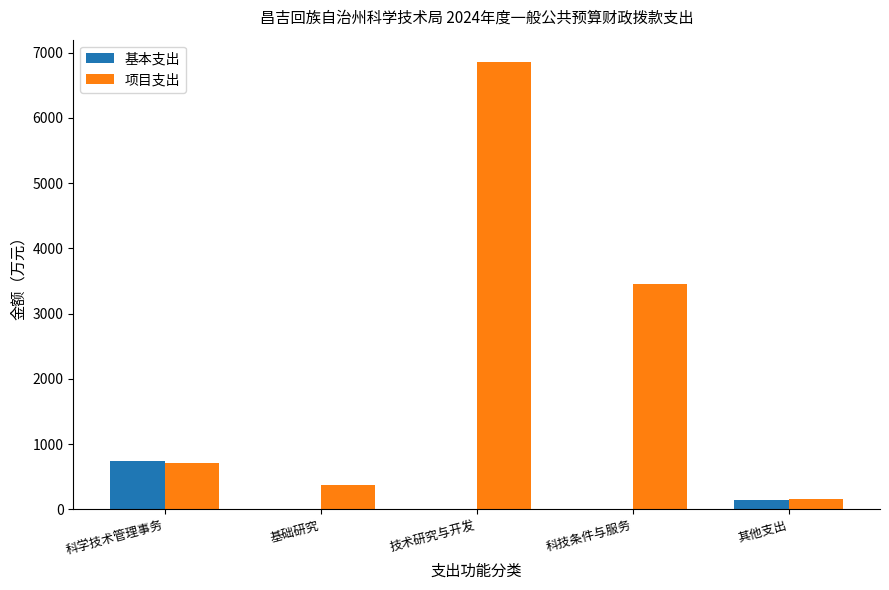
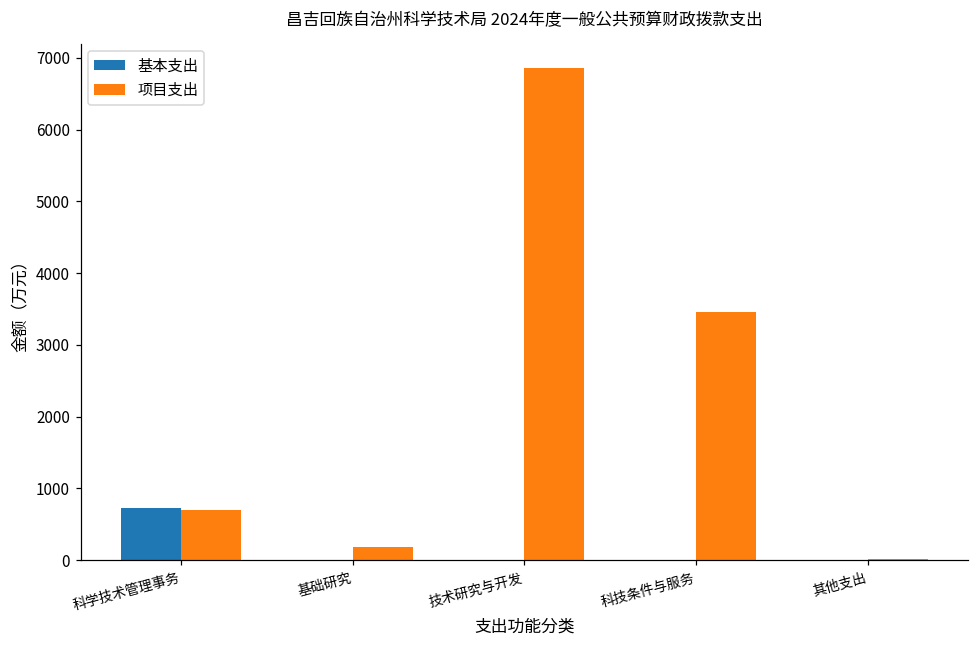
  {
    "基本支出": {
      "科学技术管理事务": 700,
      "基础研究": 0,
      "技术研究与开发": 0,
      "科技条件与服务": 0,
-     "其他支出": 100
+     "其他支出": 0
    },
    "项目支出": {
      "科学技术管理事务": 700,
-     "基础研究": 400,
+     "基础研究": 200,
      "技术研究与开发": 6900,
      "科技条件与服务": 3500,
-     "其他支出": 200
+     "其他支出": 0
    }
  }
